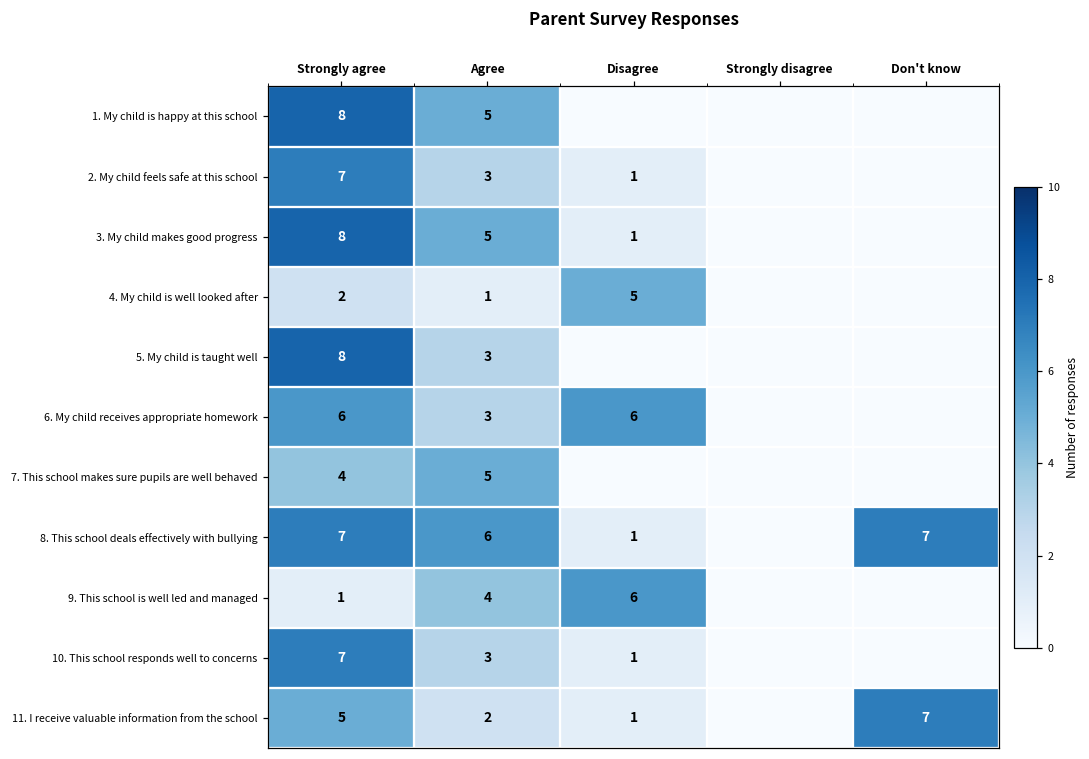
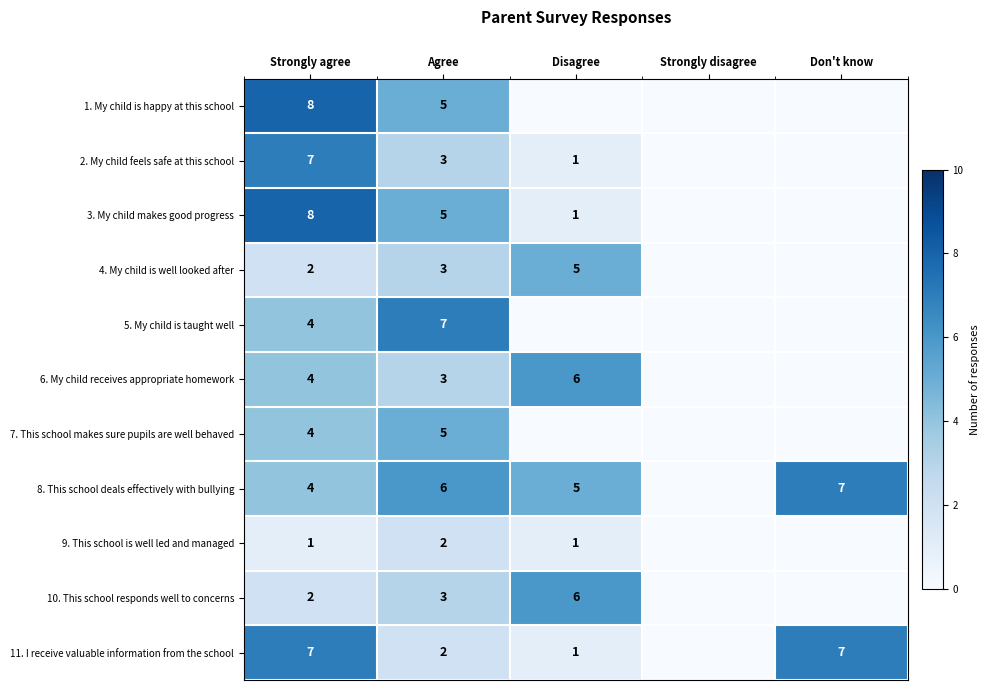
  {
    "1. My child is happy at this school": {
      "Strongly agree": 8,
      "Agree": 5
    },
    "2. My child feels safe at this school": {
      "Strongly agree": 7,
      "Agree": 3,
      "Disagree": 1
    },
    "3. My child makes good progress": {
      "Strongly agree": 8,
      "Agree": 5,
      "Disagree": 1
    },
    "4. My child is well looked after": {
      "Strongly agree": 2,
-     "Agree": 1,
+     "Agree": 3,
      "Disagree": 5
    },
    "5. My child is taught well": {
-     "Strongly agree": 8,
-     "Agree": 3
+     "Strongly agree": 4,
+     "Agree": 7
    },
    "6. My child receives appropriate homework": {
-     "Strongly agree": 6,
+     "Strongly agree": 4,
      "Agree": 3,
      "Disagree": 6
    },
    "7. This school makes sure pupils are well behaved": {
      "Strongly agree": 4,
      "Agree": 5
    },
    "8. This school deals effectively with bullying": {
-     "Strongly agree": 7,
+     "Strongly agree": 4,
      "Agree": 6,
-     "Disagree": 1,
+     "Disagree": 5,
      "Don't know": 7
    },
    "9. This school is well led and managed": {
      "Strongly agree": 1,
-     "Agree": 4,
-     "Disagree": 6
+     "Agree": 2,
+     "Disagree": 1
    },
    "10. This school responds well to concerns": {
-     "Strongly agree": 7,
+     "Strongly agree": 2,
      "Agree": 3,
-     "Disagree": 1
+     "Disagree": 6
    },
    "11. I receive valuable information from the school": {
-     "Strongly agree": 5,
+     "Strongly agree": 7,
      "Agree": 2,
      "Disagree": 1,
      "Don't know": 7
    }
  }
